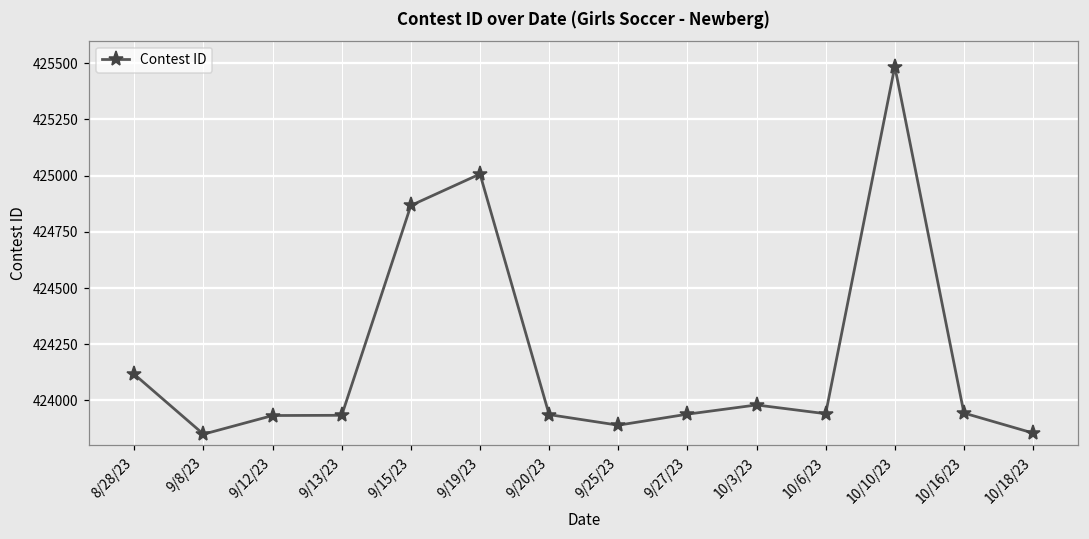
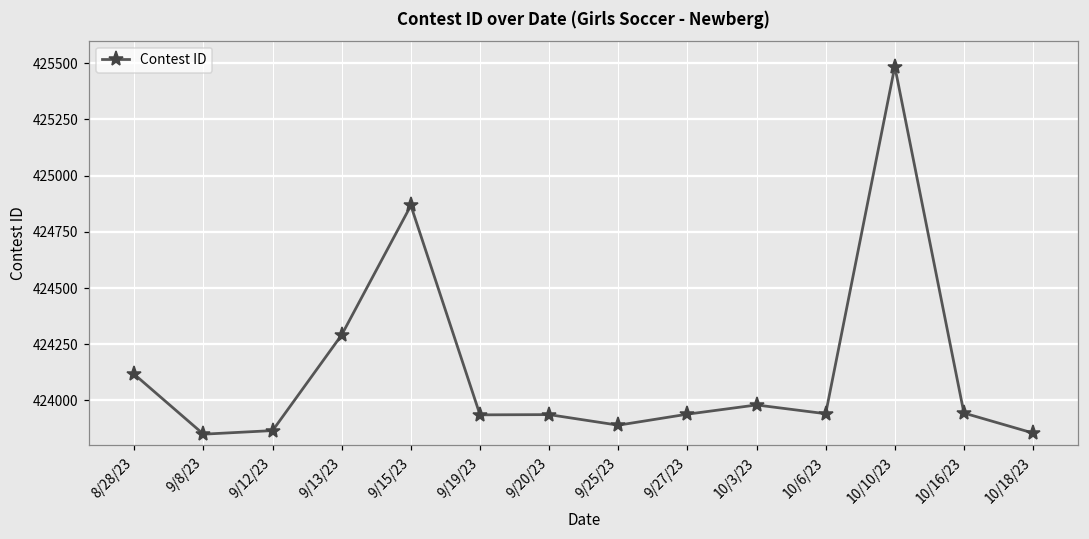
  {
    "8/28/23": 424120,
    "9/8/23": 423850,
-   "9/12/23": 423930,
-   "9/13/23": 423930,
+   "9/12/23": 423870,
+   "9/13/23": 424290,
    "9/15/23": 424870,
-   "9/19/23": 425010,
+   "9/19/23": 423940,
    "9/20/23": 423940,
    "9/25/23": 423890,
    "9/27/23": 423940,
    "10/3/23": 423980,
    "10/6/23": 423940,
    "10/10/23": 425490,
    "10/16/23": 423940,
    "10/18/23": 423860
  }
